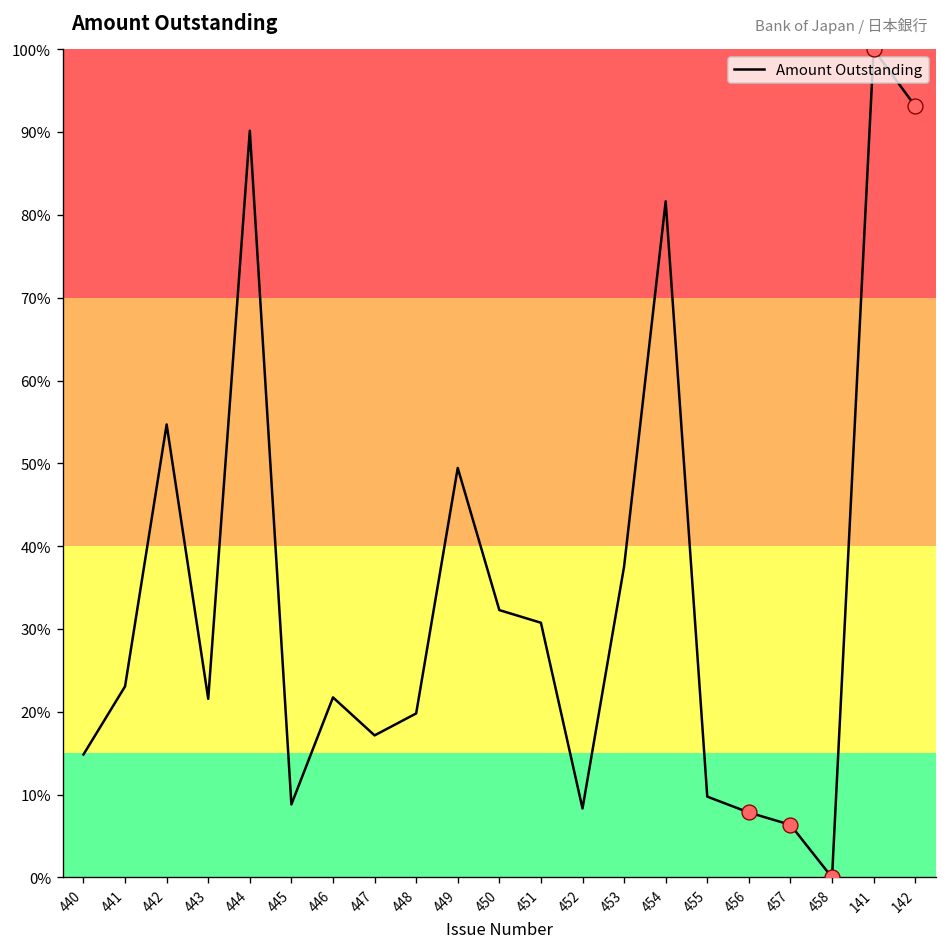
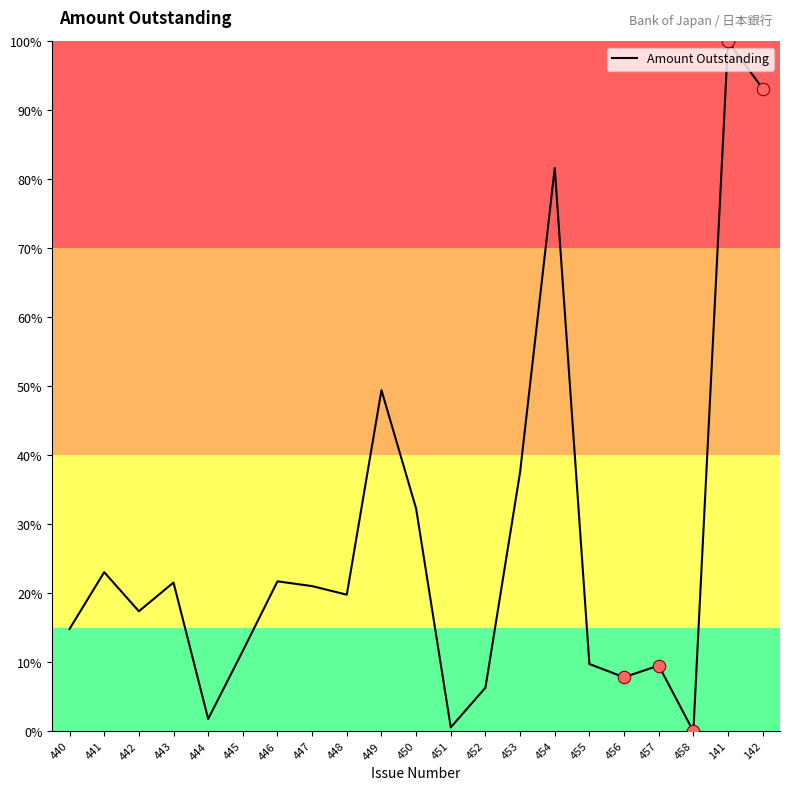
  {
    "Amount Outstanding": {
      "440": "15%",
      "441": "23%",
-     "442": "55%",
+     "442": "17%",
      "443": "22%",
-     "444": "90%",
-     "445": "9%",
+     "444": "2%",
+     "445": "12%",
      "446": "22%",
-     "447": "17%",
+     "447": "21%",
      "448": "20%",
      "449": "49%",
      "450": "32%",
-     "451": "31%",
-     "452": "8%",
+     "451": "1%",
+     "452": "6%",
      "453": "38%",
      "454": "82%",
      "455": "10%",
-     "457": "6%"
+     "457": "10%"
    }
  }
